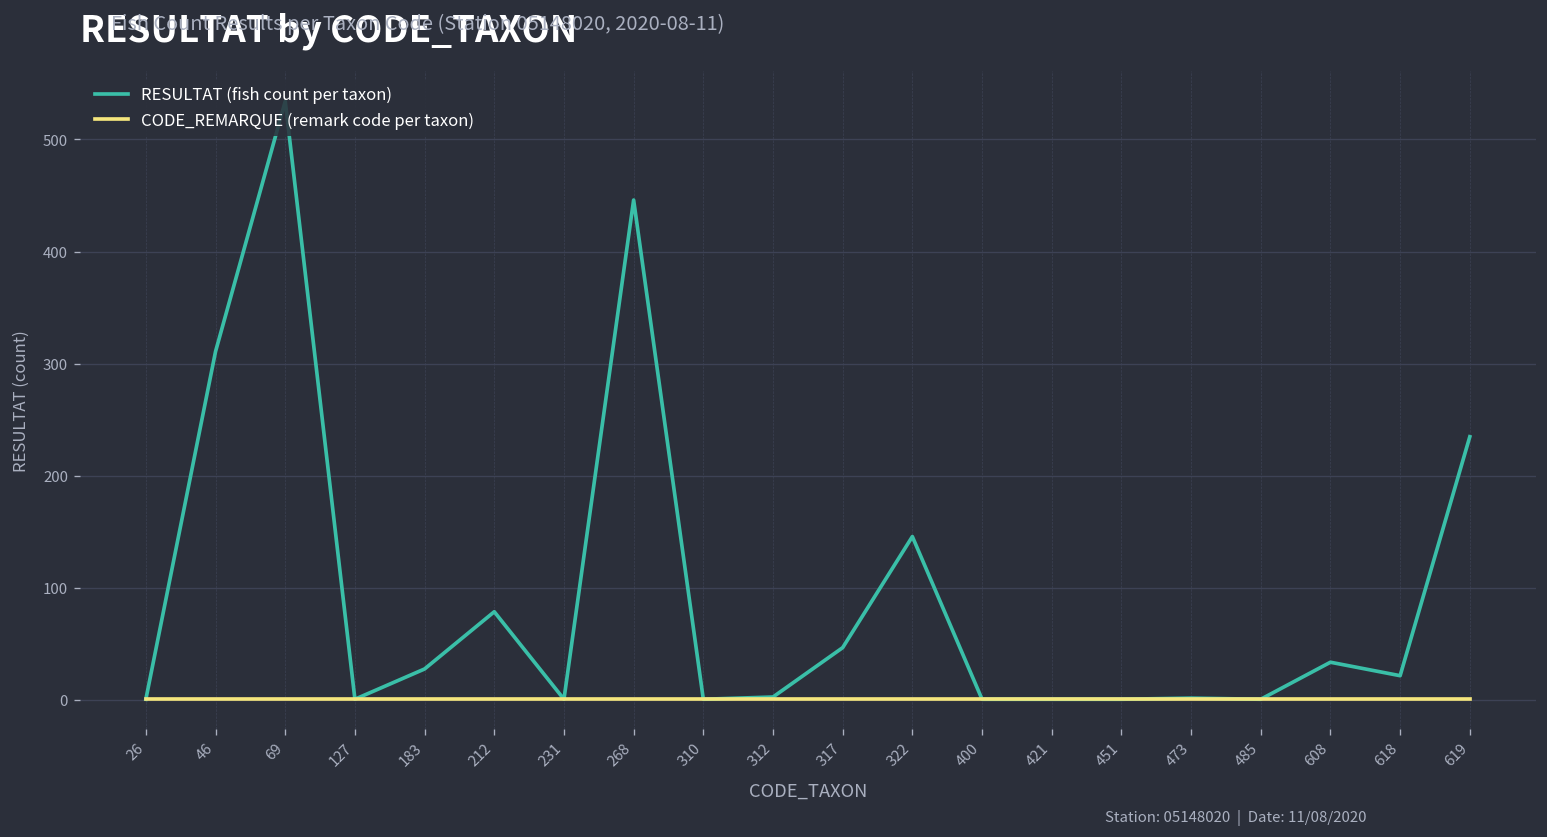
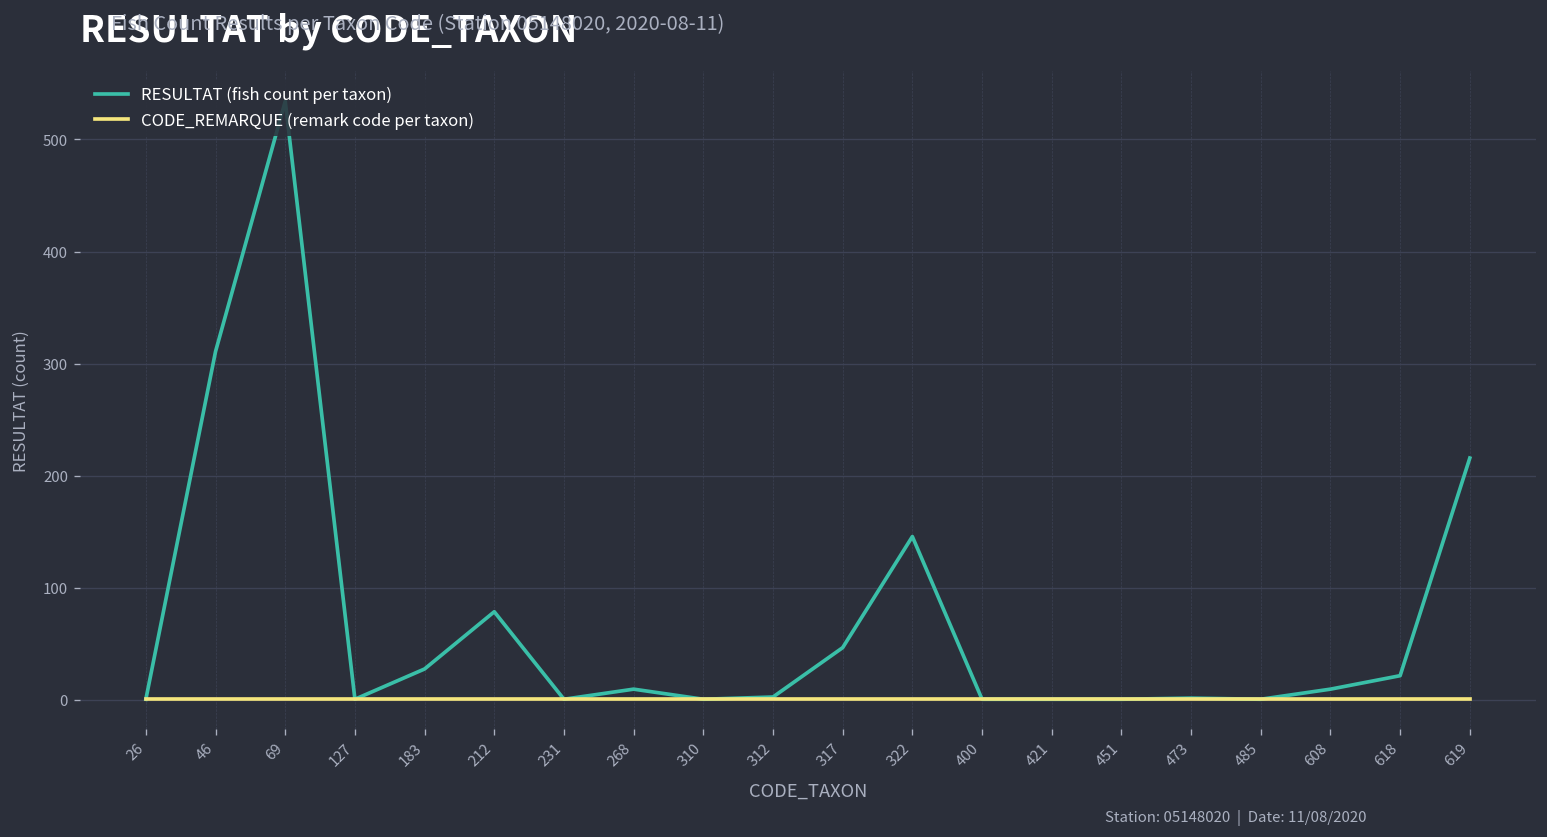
  {
    "RESULTAT (fish count per taxon)": {
      "46": 310,
      "183": 30,
      "212": 80,
-     "268": 450,
+     "268": 10,
      "317": 50,
      "322": 150,
-     "608": 30,
+     "608": 10,
      "618": 20,
-     "619": 240
+     "619": 220
    },
    "CODE_REMARQUE (remark code per taxon)": {
      "46": 0,
      "69": 0,
      "183": 0,
      "212": 0,
      "268": 0,
      "317": 0,
      "322": 0,
      "608": 0,
      "618": 0,
      "619": 0
    }
  }
